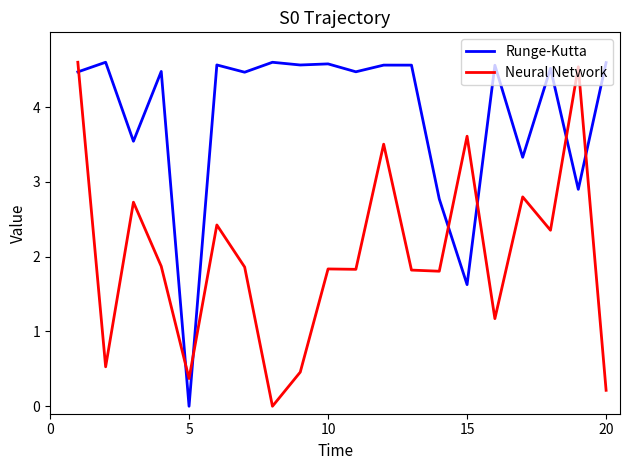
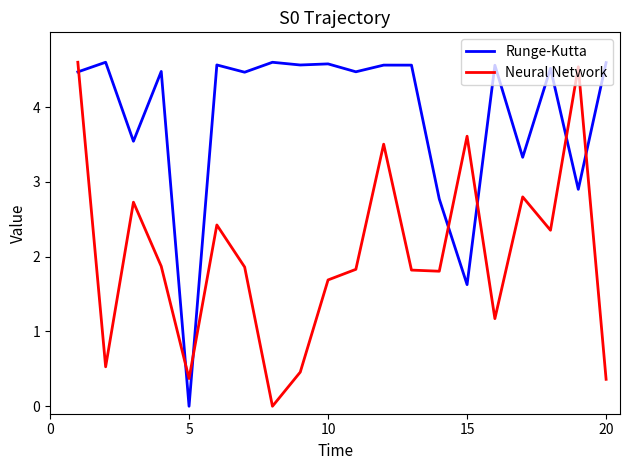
  {
    "Runge-Kutta": {
      "5": 0.0,
      "10": 4.6,
      "15": 1.6
    },
    "Neural Network": {
      "5": 0.4,
-     "10": 1.8,
+     "10": 1.7,
      "15": 3.6,
-     "20": 0.2
+     "20": 0.4
    }
  }
